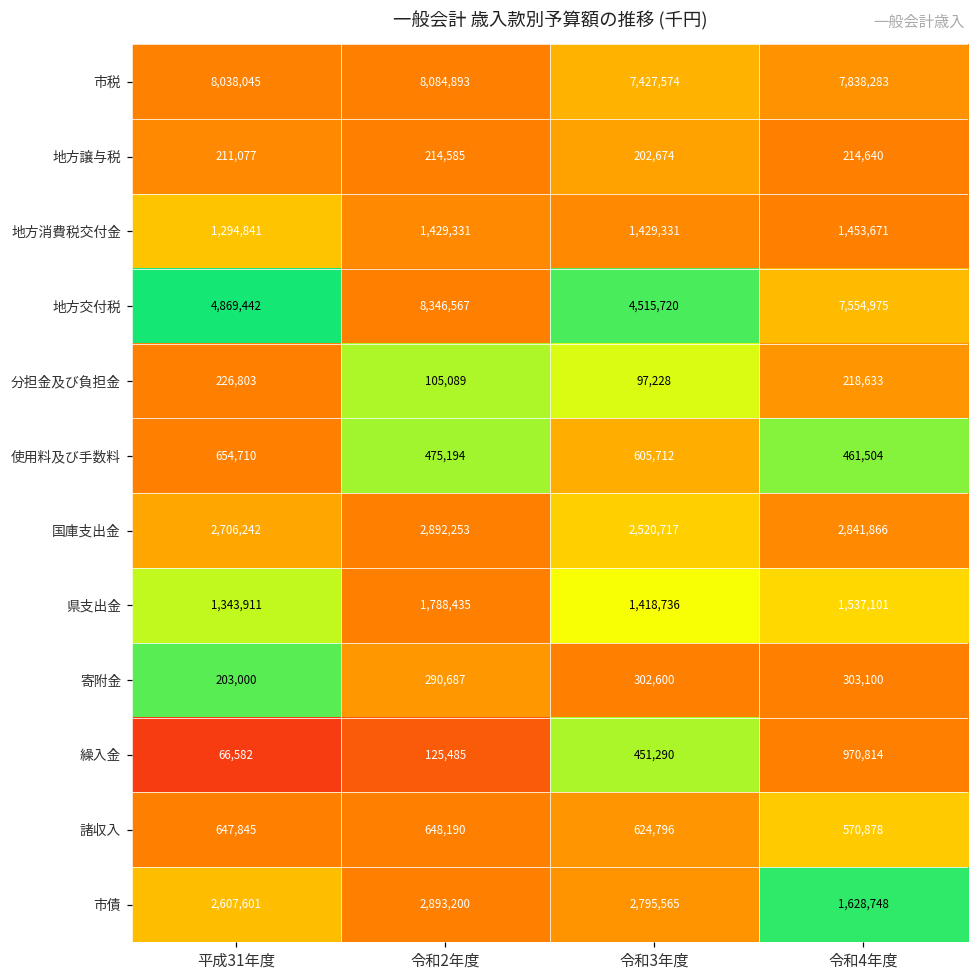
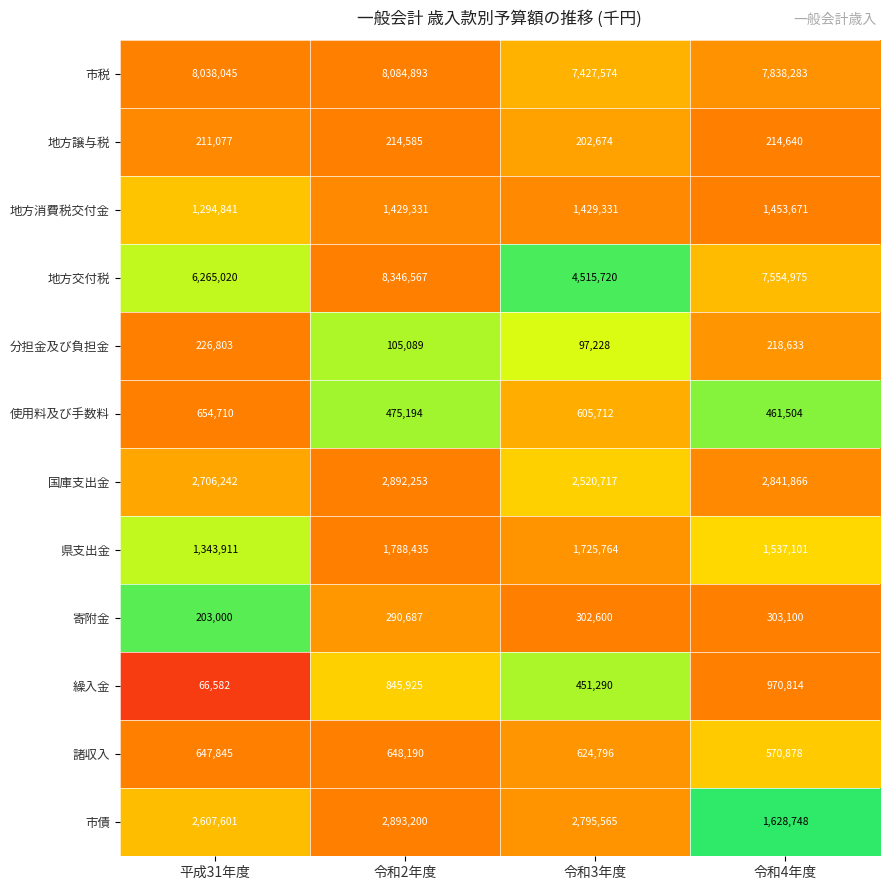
  {
    "市税": {
      "平成31年度": "8,038,045",
      "令和2年度": "8,084,893",
      "令和3年度": "7,427,574",
      "令和4年度": "7,838,283"
    },
    "地方譲与税": {
      "平成31年度": "211,077",
      "令和2年度": "214,585",
      "令和3年度": "202,674",
      "令和4年度": "214,640"
    },
    "地方消費税交付金": {
      "平成31年度": "1,294,841",
      "令和2年度": "1,429,331",
      "令和3年度": "1,429,331",
      "令和4年度": "1,453,671"
    },
    "地方交付税": {
-     "平成31年度": "4,869,442",
+     "平成31年度": "6,265,020",
      "令和2年度": "8,346,567",
      "令和3年度": "4,515,720",
      "令和4年度": "7,554,975"
    },
    "分担金及び負担金": {
      "平成31年度": "226,803",
      "令和2年度": "105,089",
      "令和3年度": "97,228",
      "令和4年度": "218,633"
    },
    "使用料及び手数料": {
      "平成31年度": "654,710",
      "令和2年度": "475,194",
      "令和3年度": "605,712",
      "令和4年度": "461,504"
    },
    "国庫支出金": {
      "平成31年度": "2,706,242",
      "令和2年度": "2,892,253",
      "令和3年度": "2,520,717",
      "令和4年度": "2,841,866"
    },
    "県支出金": {
      "平成31年度": "1,343,911",
      "令和2年度": "1,788,435",
-     "令和3年度": "1,418,736",
+     "令和3年度": "1,725,764",
      "令和4年度": "1,537,101"
    },
    "寄附金": {
      "平成31年度": "203,000",
      "令和2年度": "290,687",
      "令和3年度": "302,600",
      "令和4年度": "303,100"
    },
    "繰入金": {
      "平成31年度": "66,582",
-     "令和2年度": "125,485",
+     "令和2年度": "845,925",
      "令和3年度": "451,290",
      "令和4年度": "970,814"
    },
    "諸収入": {
      "平成31年度": "647,845",
      "令和2年度": "648,190",
      "令和3年度": "624,796",
      "令和4年度": "570,878"
    },
    "市債": {
      "平成31年度": "2,607,601",
      "令和2年度": "2,893,200",
      "令和3年度": "2,795,565",
      "令和4年度": "1,628,748"
    }
  }
